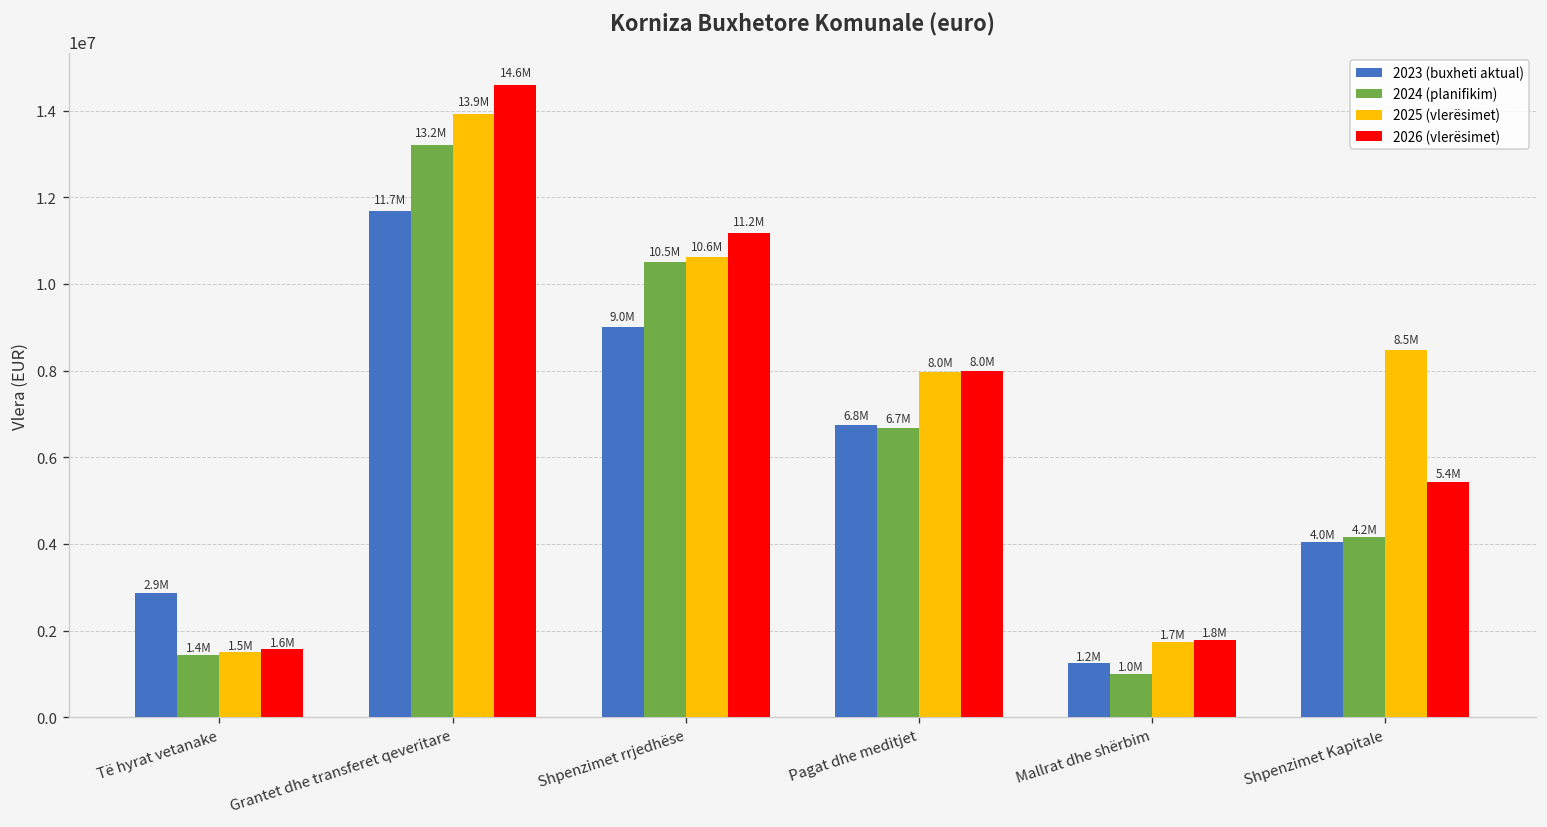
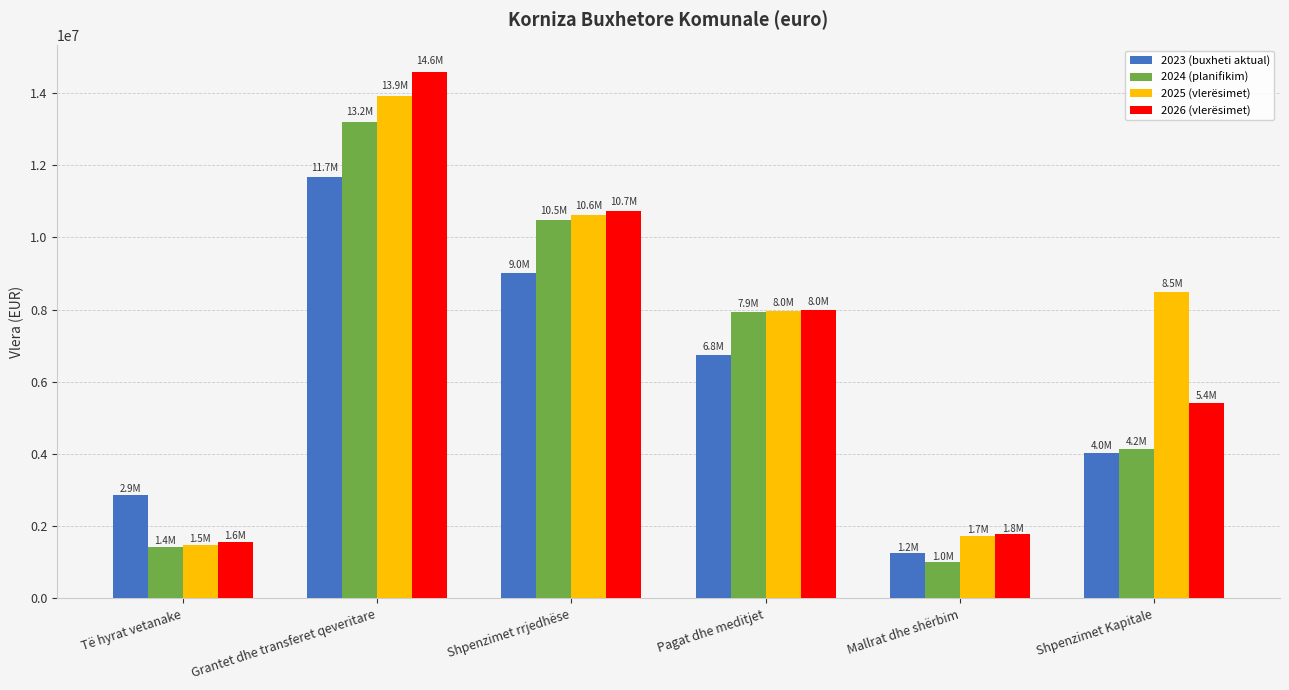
  {
    "2023 (buxheti aktual)": {
      "Të hyrat vetanake": "2.9M",
      "Grantet dhe transferet qeveritare": "11.7M",
      "Shpenzimet rrjedhëse": "9.0M",
      "Pagat dhe meditjet": "6.8M",
      "Mallrat dhe shërbim": "1.2M",
      "Shpenzimet Kapitale": "4.0M"
    },
    "2024 (planifikim)": {
      "Të hyrat vetanake": "1.4M",
      "Grantet dhe transferet qeveritare": "13.2M",
      "Shpenzimet rrjedhëse": "10.5M",
-     "Pagat dhe meditjet": "6.7M",
+     "Pagat dhe meditjet": "7.9M",
      "Mallrat dhe shërbim": "1.0M",
      "Shpenzimet Kapitale": "4.2M"
    },
    "2025 (vlerësimet)": {
      "Të hyrat vetanake": "1.5M",
      "Grantet dhe transferet qeveritare": "13.9M",
      "Shpenzimet rrjedhëse": "10.6M",
      "Pagat dhe meditjet": "8.0M",
      "Mallrat dhe shërbim": "1.7M",
      "Shpenzimet Kapitale": "8.5M"
    },
    "2026 (vlerësimet)": {
      "Të hyrat vetanake": "1.6M",
      "Grantet dhe transferet qeveritare": "14.6M",
-     "Shpenzimet rrjedhëse": "11.2M",
+     "Shpenzimet rrjedhëse": "10.7M",
      "Pagat dhe meditjet": "8.0M",
      "Mallrat dhe shërbim": "1.8M",
      "Shpenzimet Kapitale": "5.4M"
    }
  }
